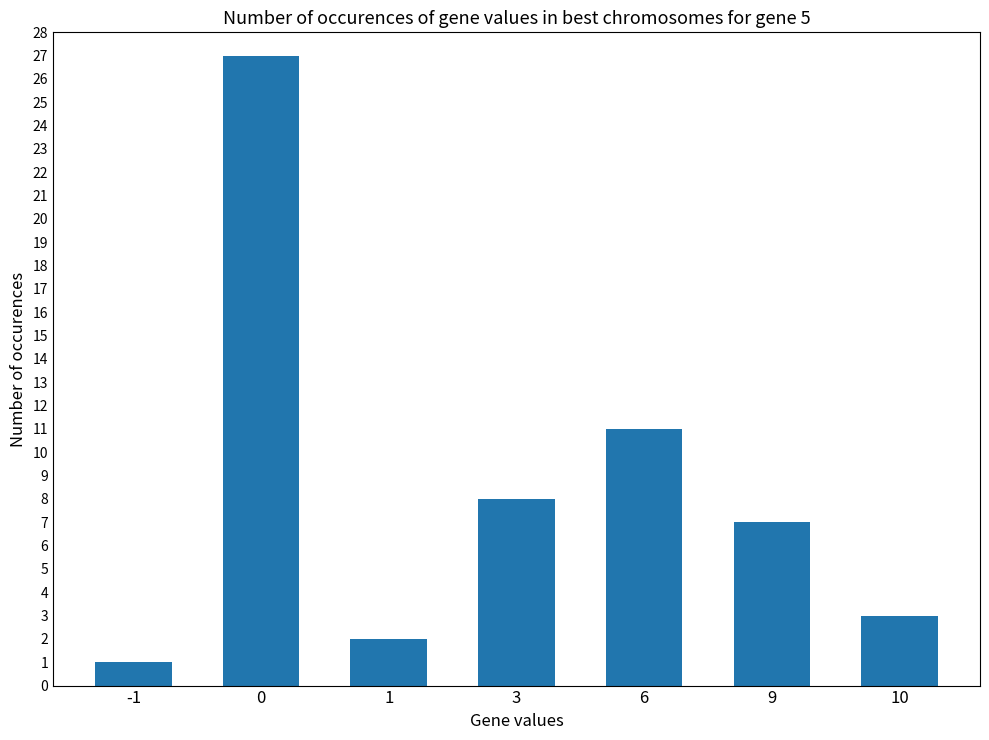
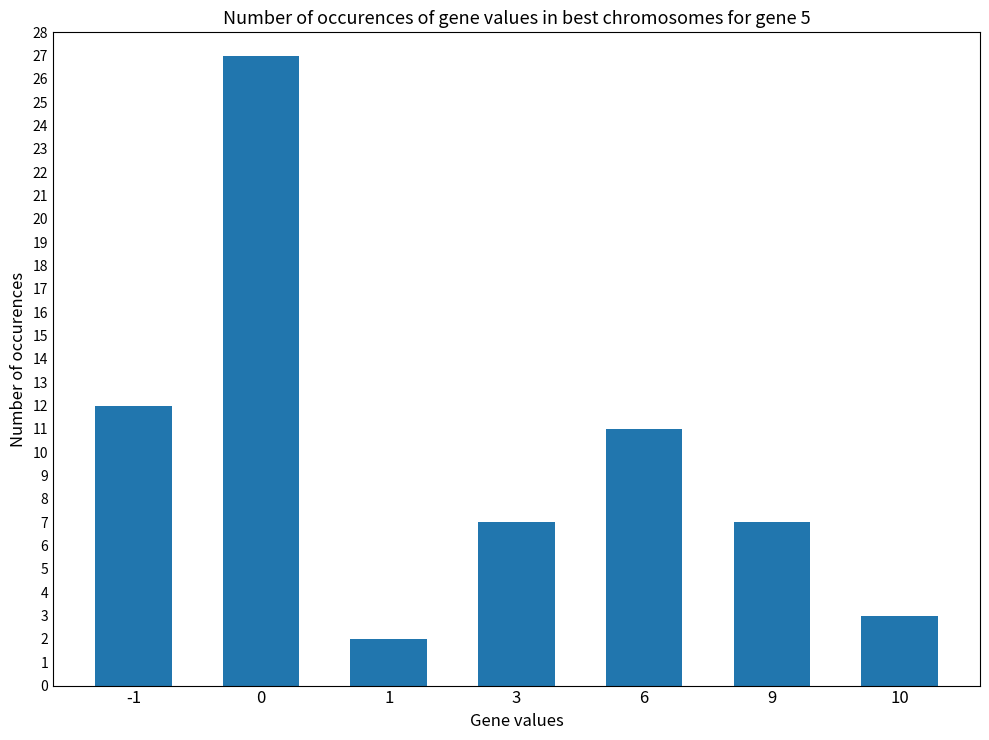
  {
-   "-1": 1,
+   "-1": 12,
    "0": 27,
    "1": 2,
-   "3": 8,
+   "3": 7,
    "6": 11,
    "9": 7,
    "10": 3
  }
